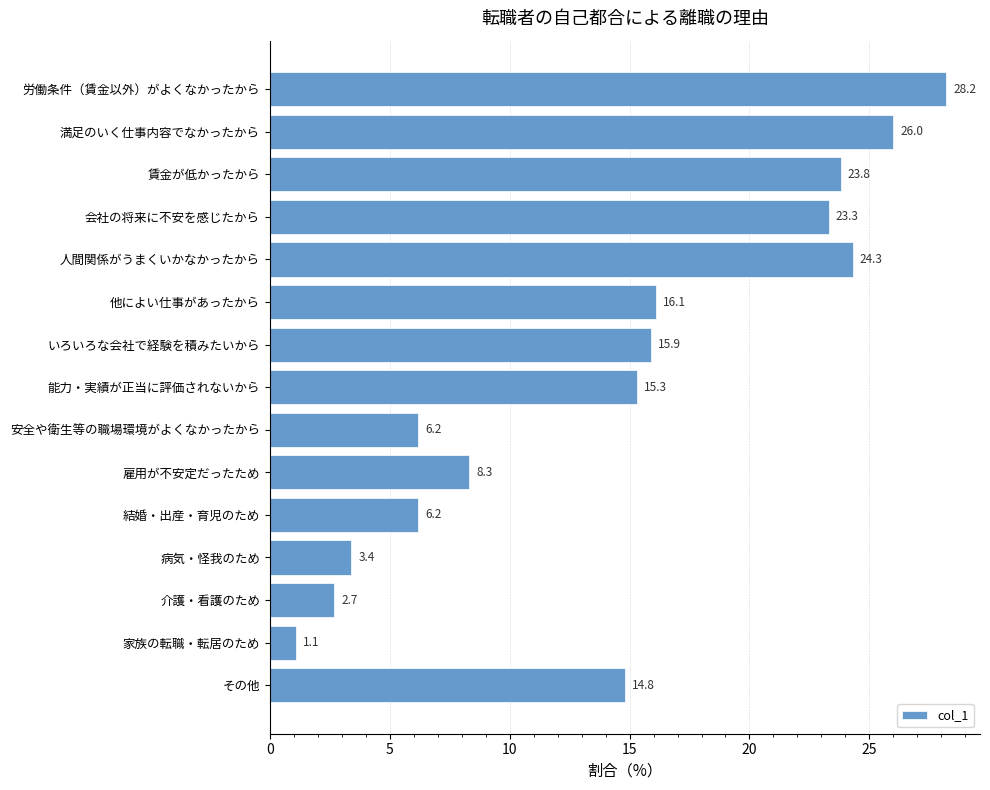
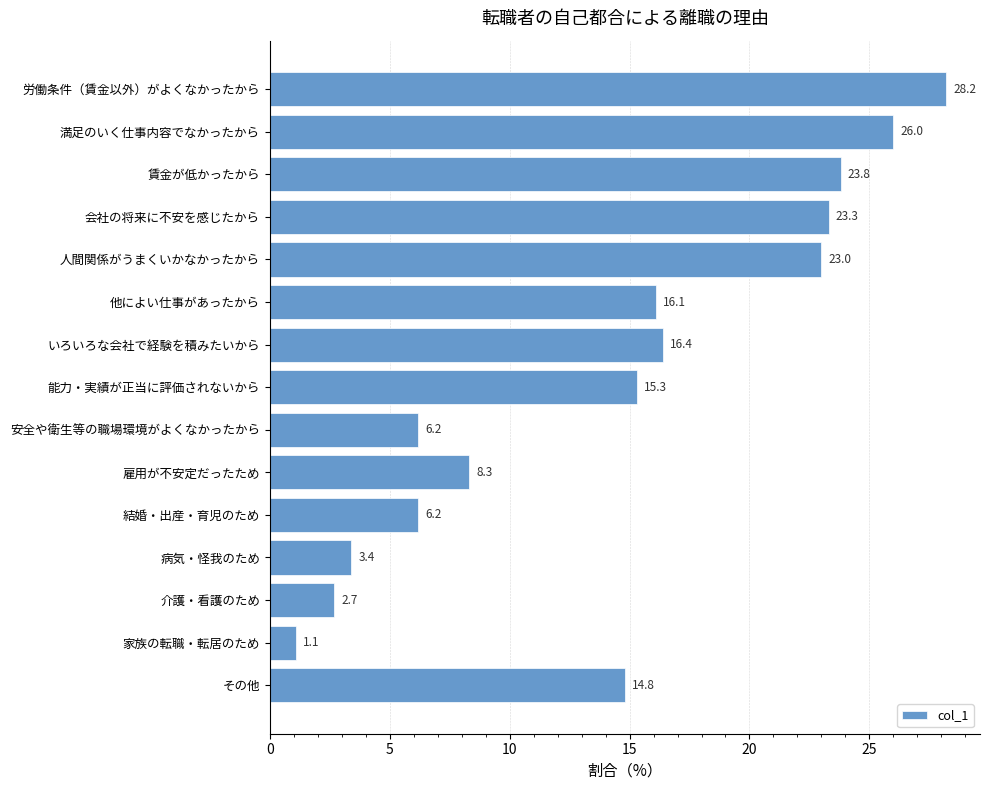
  {
    "労働条件（賃金以外）がよくなかったから": 28.2,
    "満足のいく仕事内容でなかったから": 26.0,
    "賃金が低かったから": 23.8,
    "会社の将来に不安を感じたから": 23.3,
-   "人間関係がうまくいかなかったから": 24.3,
+   "人間関係がうまくいかなかったから": 23.0,
    "他によい仕事があったから": 16.1,
-   "いろいろな会社で経験を積みたいから": 15.9,
+   "いろいろな会社で経験を積みたいから": 16.4,
    "能力・実績が正当に評価されないから": 15.3,
    "安全や衛生等の職場環境がよくなかったから": 6.2,
    "雇用が不安定だったため": 8.3,
    "結婚・出産・育児のため": 6.2,
    "病気・怪我のため": 3.4,
    "介護・看護のため": 2.7,
    "家族の転職・転居のため": 1.1,
    "その他": 14.8
  }
